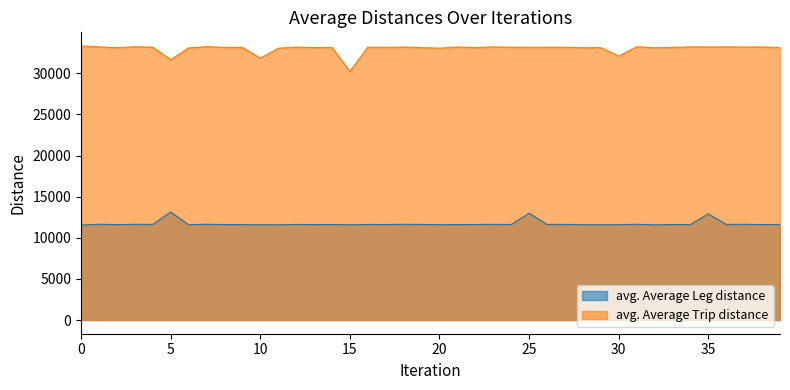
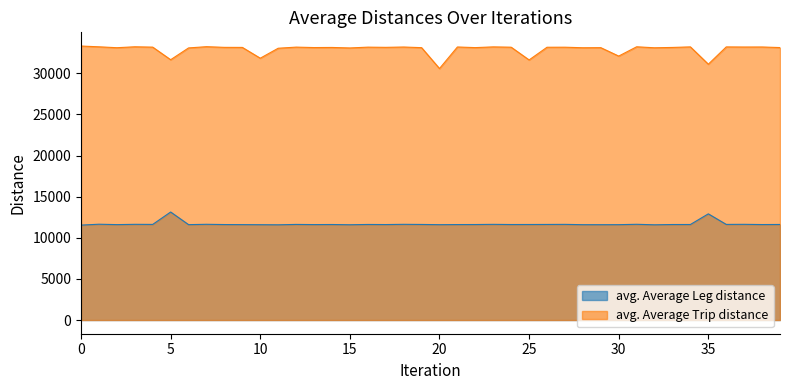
  {
    "avg. Average Leg distance": {
      "0": 12000,
      "5": 13000,
      "10": 12000,
      "15": 12000,
      "20": 12000,
-     "25": 13000,
+     "25": 12000,
      "30": 12000,
      "35": 13000
    },
    "avg. Average Trip distance": {
      "0": 33000,
      "5": 32000,
      "10": 32000,
-     "15": 30000,
-     "20": 33000,
-     "25": 33000,
+     "15": 33000,
+     "20": 31000,
+     "25": 32000,
      "30": 32000,
-     "35": 33000
+     "35": 31000
    }
  }
